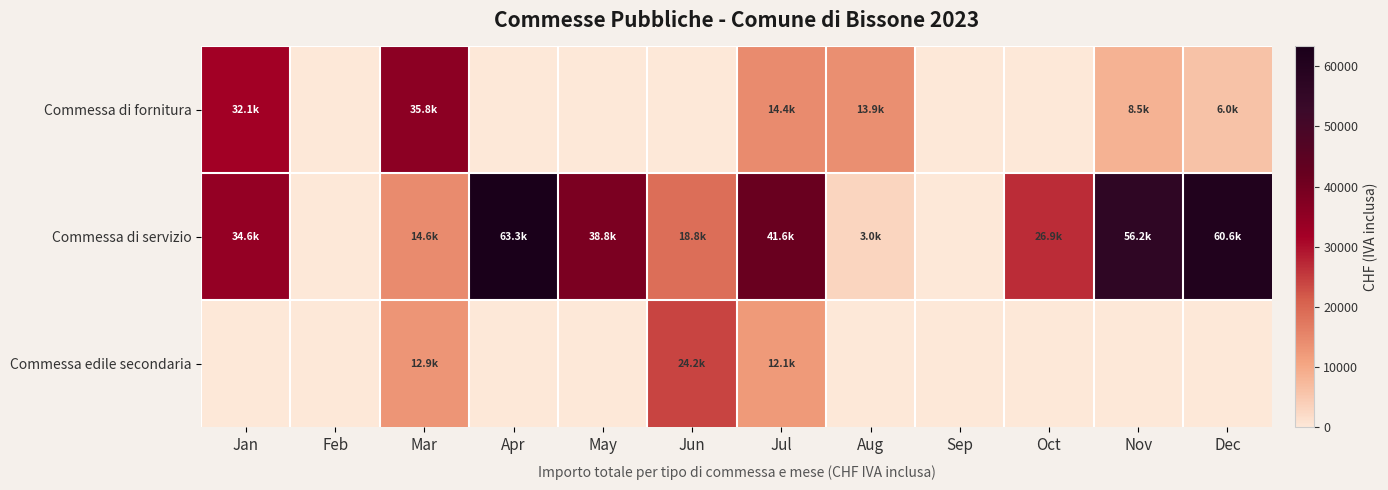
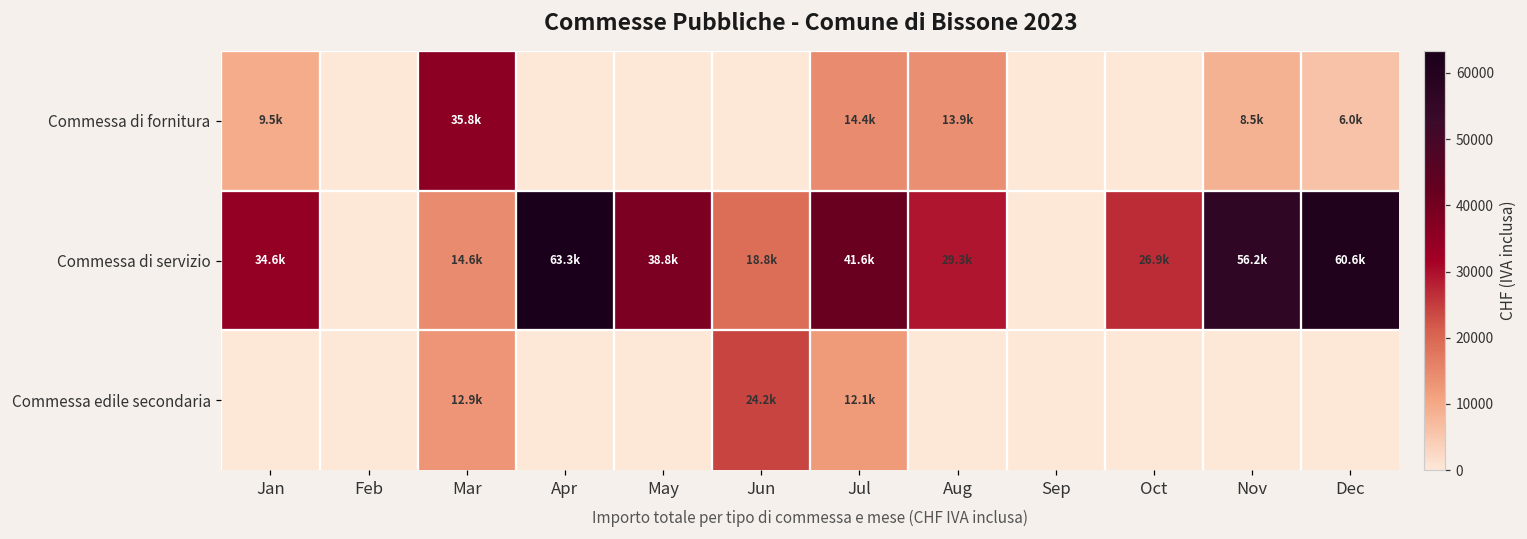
  {
    "Commessa di fornitura": {
-     "Jan": "32.1k",
+     "Jan": "9.5k",
      "Mar": "35.8k",
      "Jul": "14.4k",
      "Aug": "13.9k",
      "Nov": "8.5k",
      "Dec": "6.0k"
    },
    "Commessa di servizio": {
      "Jan": "34.6k",
      "Mar": "14.6k",
      "Apr": "63.3k",
      "May": "38.8k",
      "Jun": "18.8k",
      "Jul": "41.6k",
-     "Aug": "3.0k",
+     "Aug": "29.3k",
      "Oct": "26.9k",
      "Nov": "56.2k",
      "Dec": "60.6k"
    },
    "Commessa edile secondaria": {
      "Mar": "12.9k",
      "Jun": "24.2k",
      "Jul": "12.1k"
    }
  }
